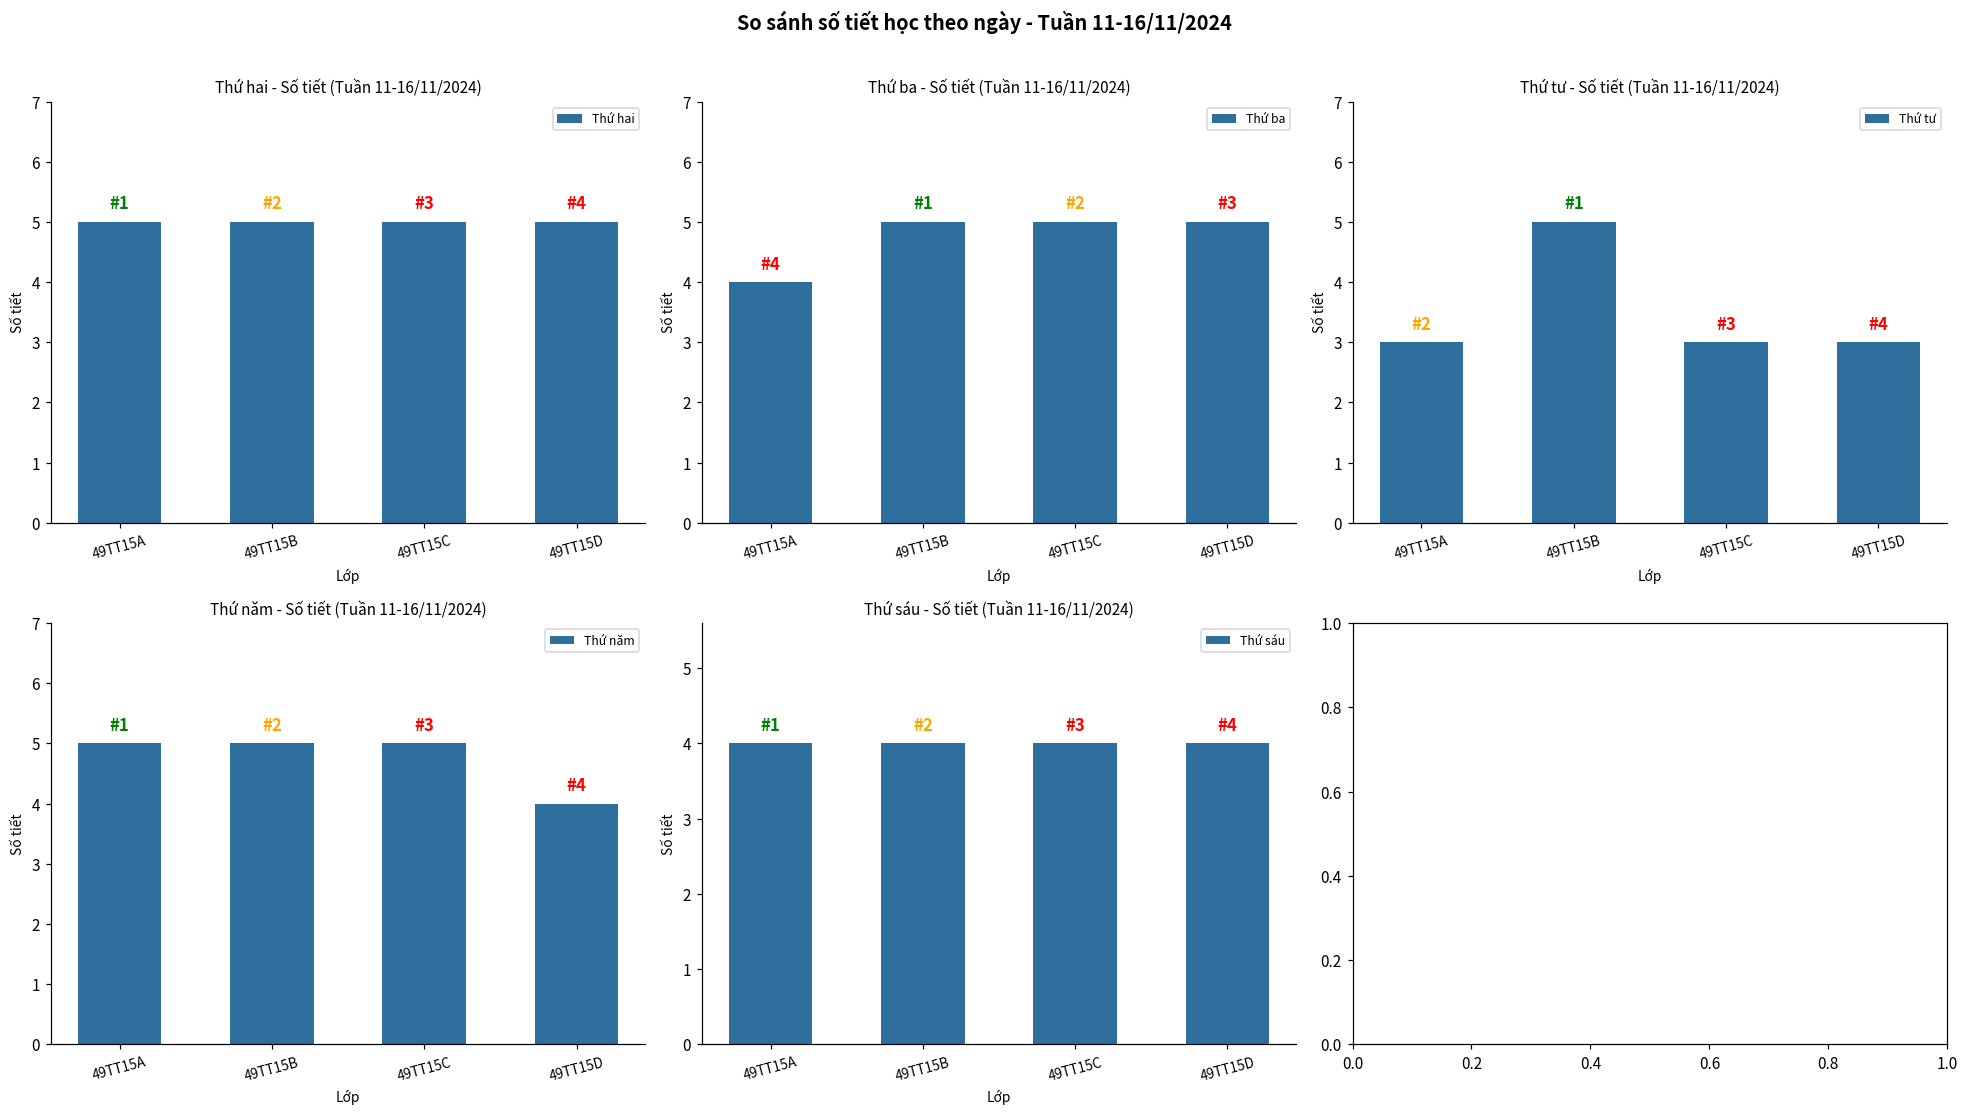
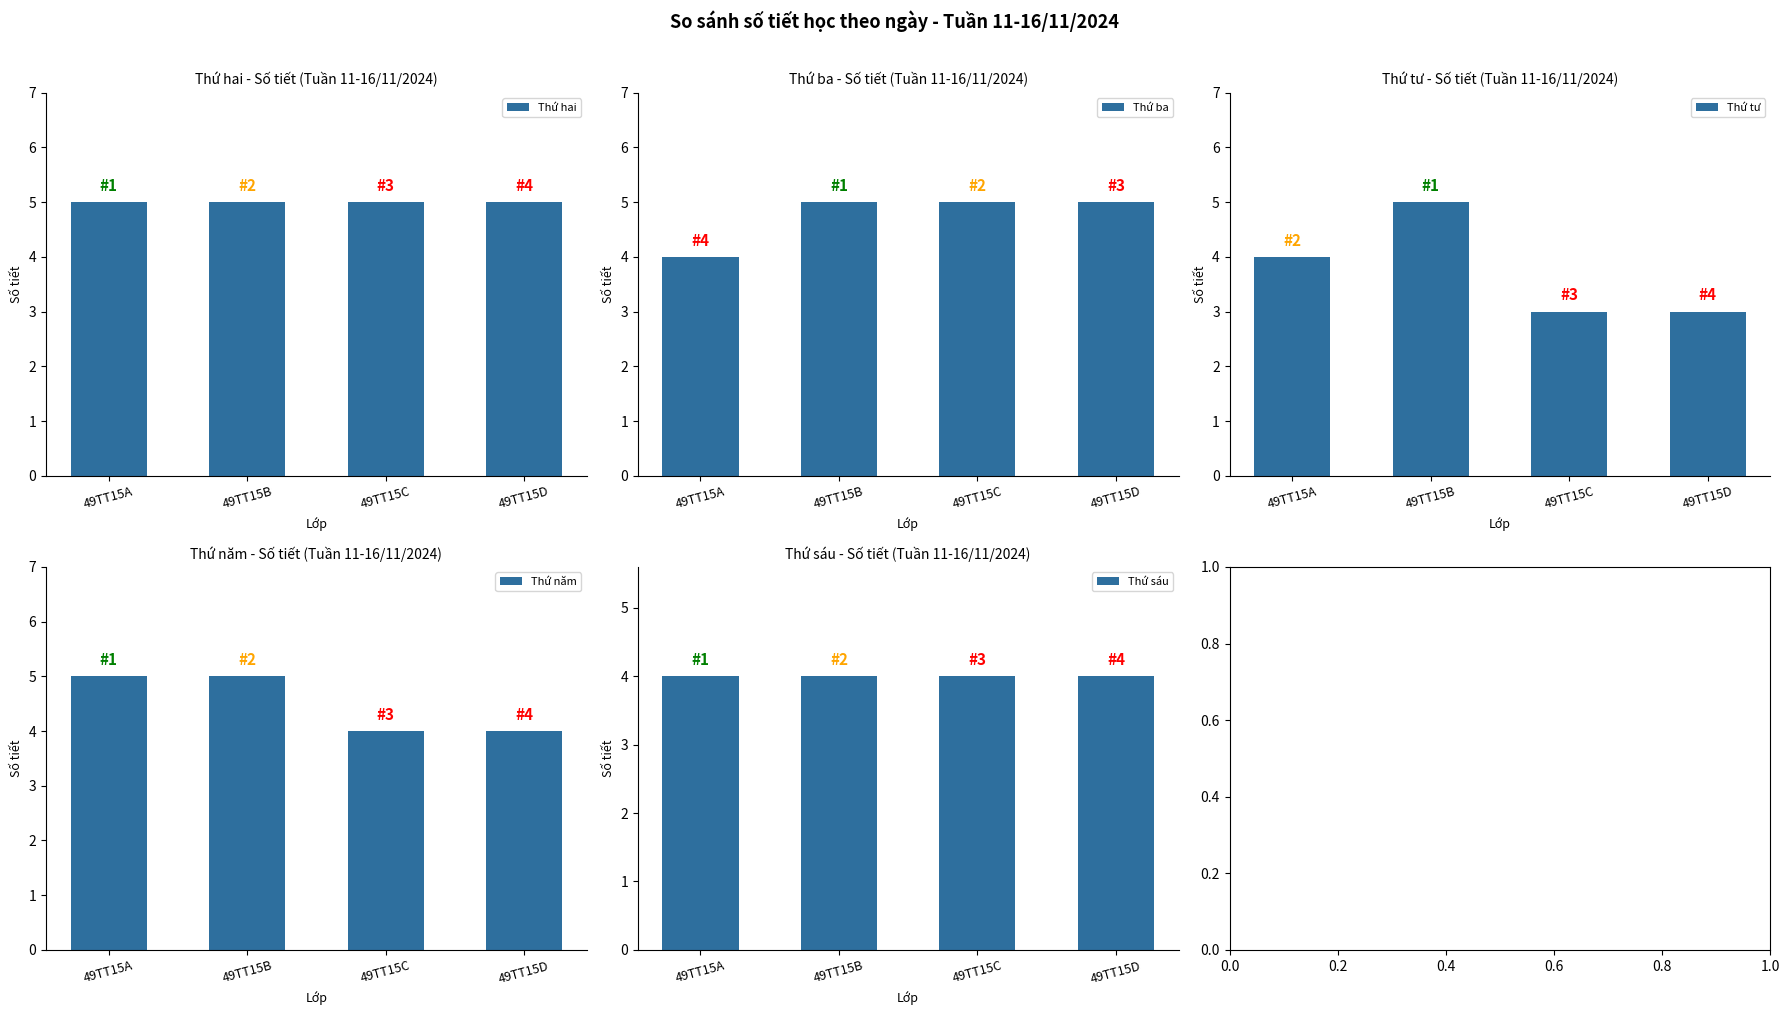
  {
    "Thứ ba - Số tiết (Tuần 11-16/11/2024)": {
      "49TT15A": 4
    },
    "Thứ tư - Số tiết (Tuần 11-16/11/2024)": {
-     "49TT15A": 3
+     "49TT15A": 4
    },
    "Thứ năm - Số tiết (Tuần 11-16/11/2024)": {
-     "49TT15C": 5
+     "49TT15C": 4
    },
    "Thứ sáu - Số tiết (Tuần 11-16/11/2024)": {
      "49TT15D": 4
    }
  }
